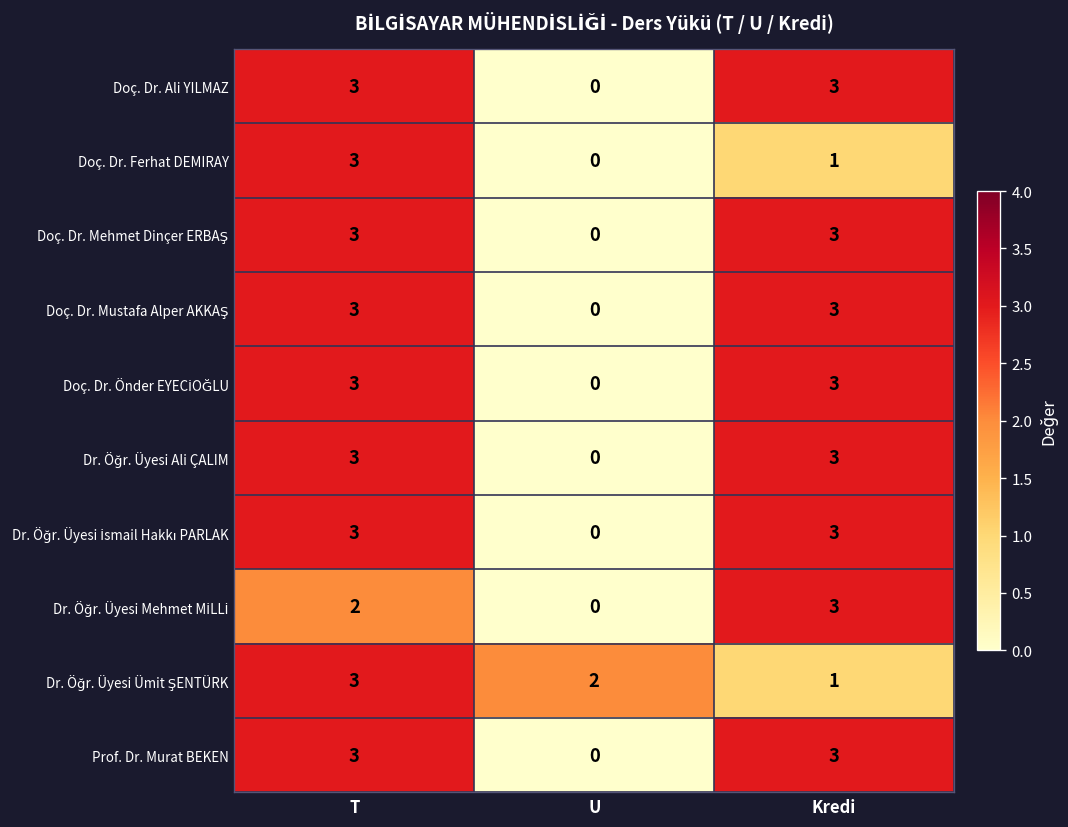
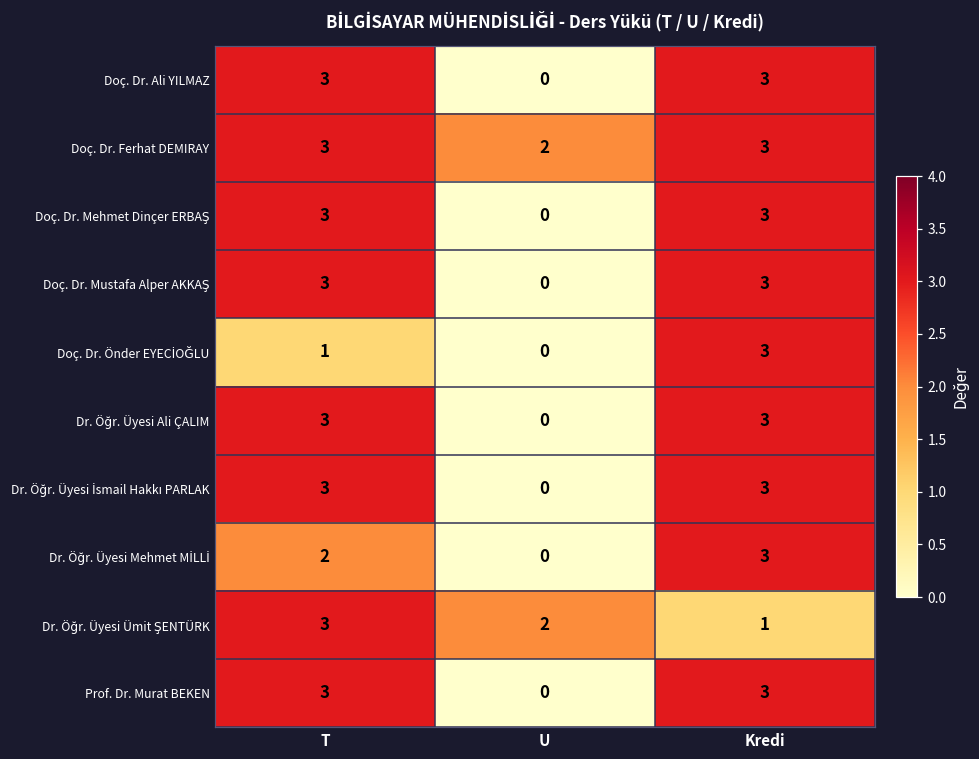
  {
    "Doç. Dr. Ali YILMAZ": {
      "T": 3,
      "U": 0,
      "Kredi": 3
    },
    "Doç. Dr. Ferhat DEMIRAY": {
      "T": 3,
-     "U": 0,
-     "Kredi": 1
+     "U": 2,
+     "Kredi": 3
    },
    "Doç. Dr. Mehmet Dinçer ERBAŞ": {
      "T": 3,
      "U": 0,
      "Kredi": 3
    },
    "Doç. Dr. Mustafa Alper AKKAŞ": {
      "T": 3,
      "U": 0,
      "Kredi": 3
    },
    "Doç. Dr. Önder EYECİOĞLU": {
-     "T": 3,
+     "T": 1,
      "U": 0,
      "Kredi": 3
    },
    "Dr. Öğr. Üyesi Ali ÇALIM": {
      "T": 3,
      "U": 0,
      "Kredi": 3
    },
    "Dr. Öğr. Üyesi İsmail Hakkı PARLAK": {
      "T": 3,
      "U": 0,
      "Kredi": 3
    },
    "Dr. Öğr. Üyesi Mehmet MİLLİ": {
      "T": 2,
      "U": 0,
      "Kredi": 3
    },
    "Dr. Öğr. Üyesi Ümit ŞENTÜRK": {
      "T": 3,
      "U": 2,
      "Kredi": 1
    },
    "Prof. Dr. Murat BEKEN": {
      "T": 3,
      "U": 0,
      "Kredi": 3
    }
  }
